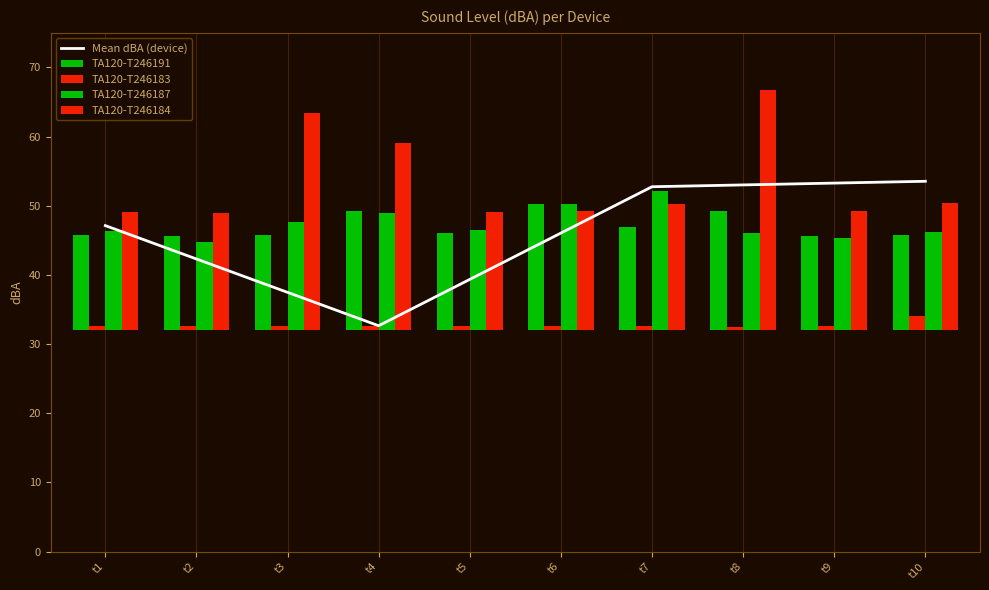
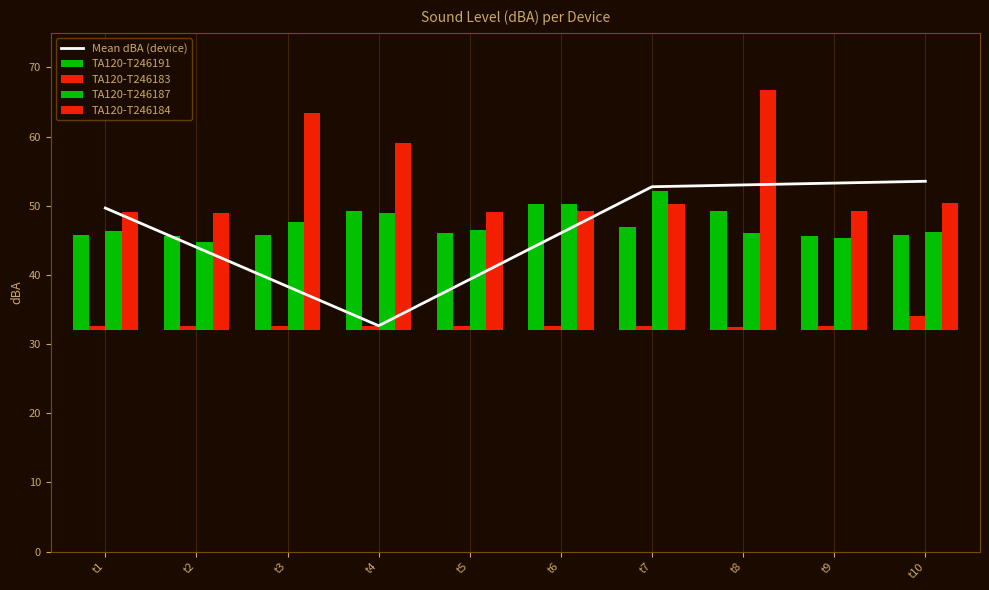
  {
    "Mean dBA (device)": {
-     "t1": 47,
+     "t1": 50,
      "t4": 33,
      "t7": 53,
      "t10": 54
    }
  }
